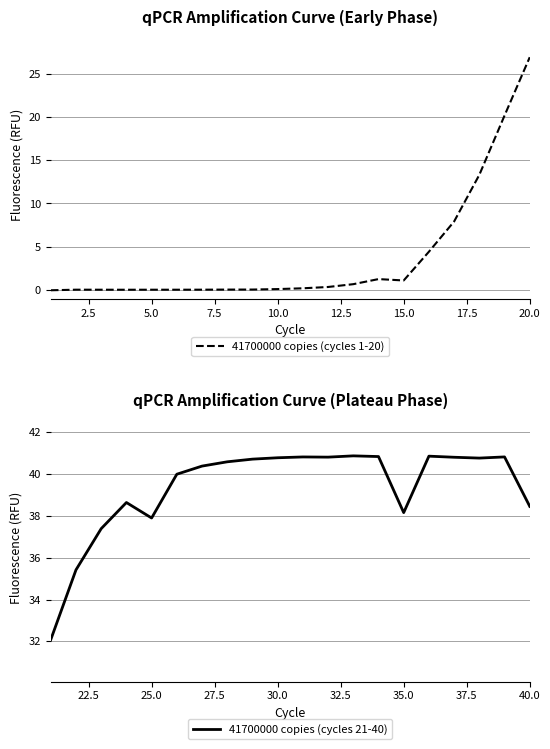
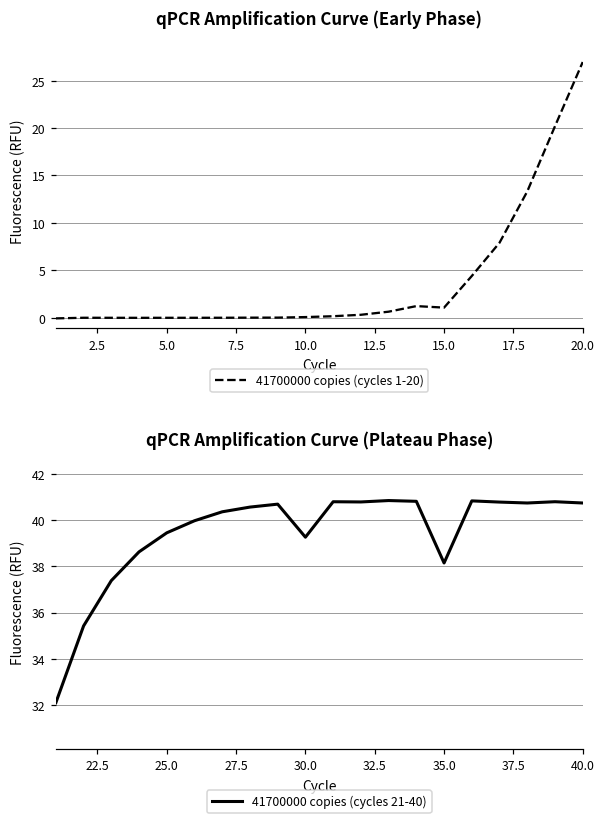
  {
    "qPCR Amplification Curve (Early Phase)": {
      "5.0": 0,
      "10.0": 0,
      "15.0": 1,
      "20.0": 27
    },
    "qPCR Amplification Curve (Plateau Phase)": {
-     "25.0": 37.9,
-     "30.0": 40.8,
+     "25.0": 39.5,
+     "30.0": 39.3,
      "35.0": 38.1,
-     "40.0": 38.4
+     "40.0": 40.8
    }
  }
